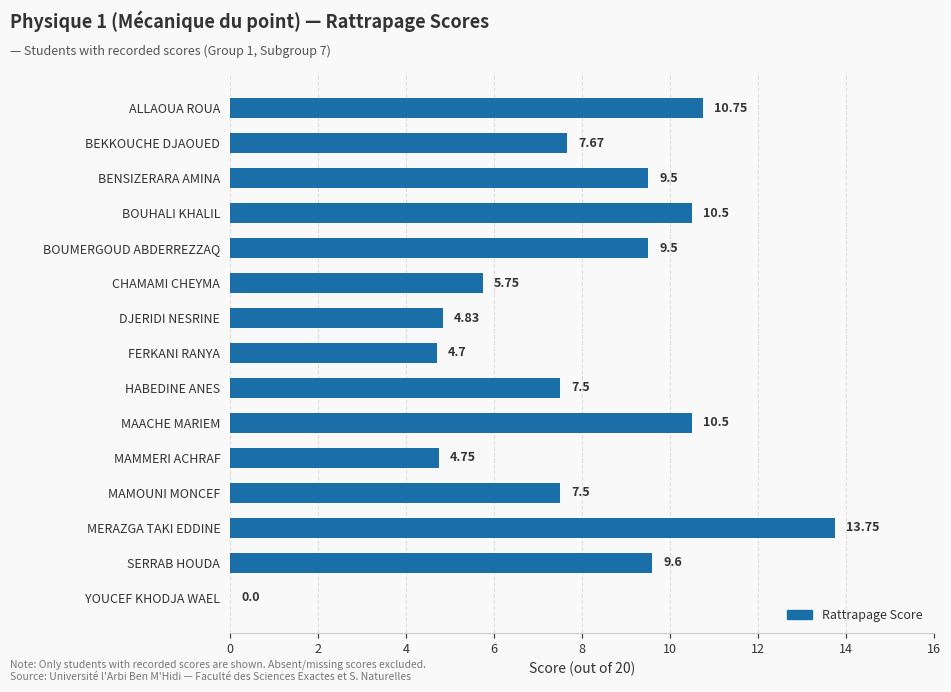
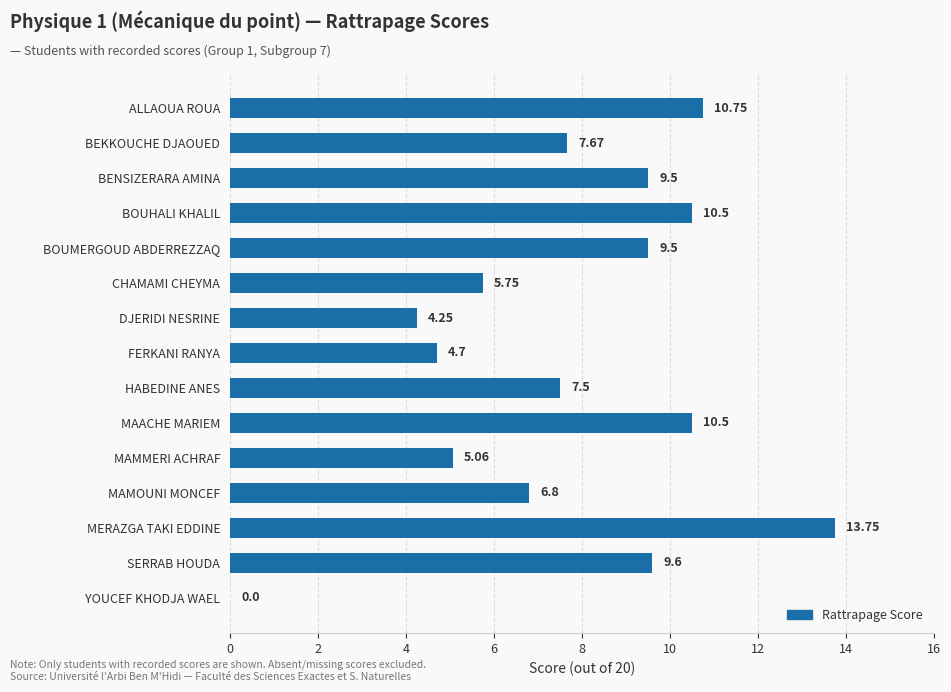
  {
    "ALLAOUA ROUA": 10.75,
    "BEKKOUCHE DJAOUED": 7.67,
    "BENSIZERARA AMINA": 9.5,
    "BOUHALI KHALIL": 10.5,
    "BOUMERGOUD ABDERREZZAQ": 9.5,
    "CHAMAMI CHEYMA": 5.75,
-   "DJERIDI NESRINE": 4.83,
+   "DJERIDI NESRINE": 4.25,
    "FERKANI RANYA": 4.7,
    "HABEDINE ANES": 7.5,
    "MAACHE MARIEM": 10.5,
-   "MAMMERI ACHRAF": 4.75,
-   "MAMOUNI MONCEF": 7.5,
+   "MAMMERI ACHRAF": 5.06,
+   "MAMOUNI MONCEF": 6.8,
    "MERAZGA TAKI EDDINE": 13.75,
    "SERRAB HOUDA": 9.6,
    "YOUCEF KHODJA WAEL": 0.0
  }
